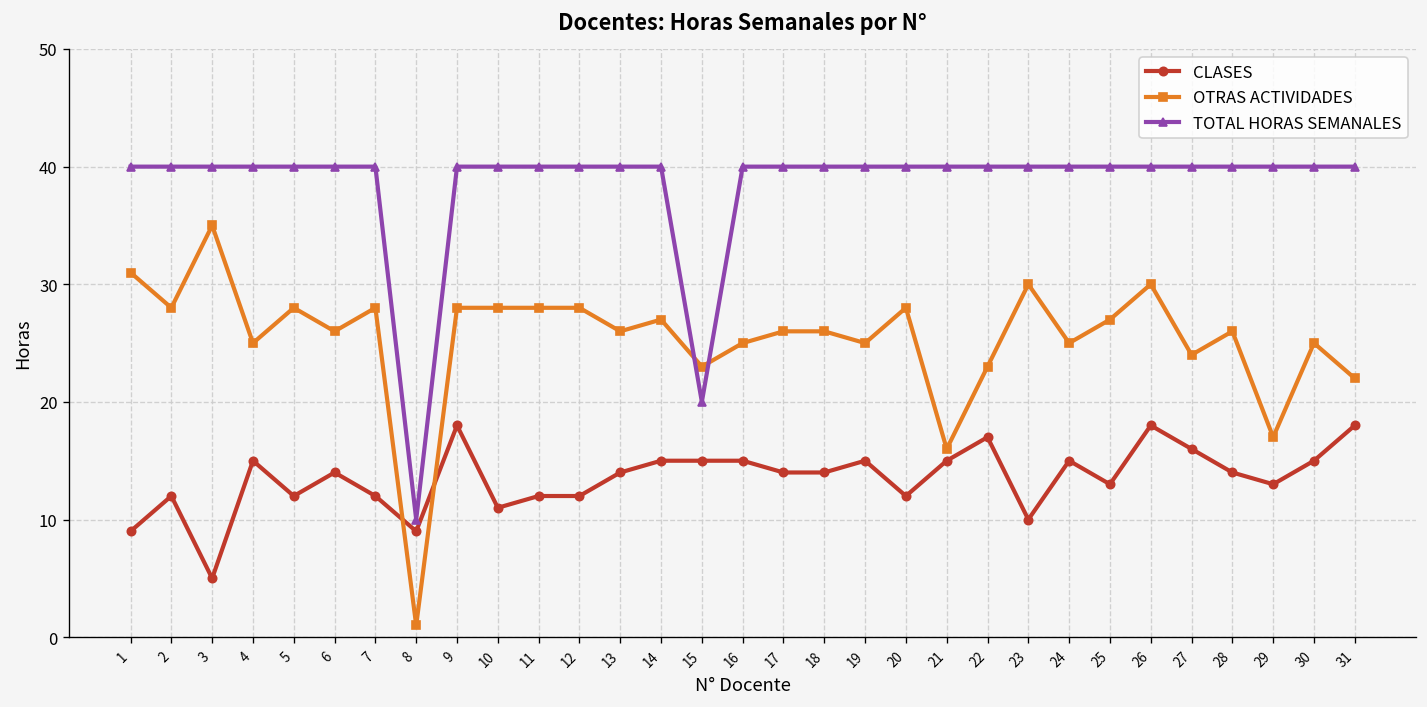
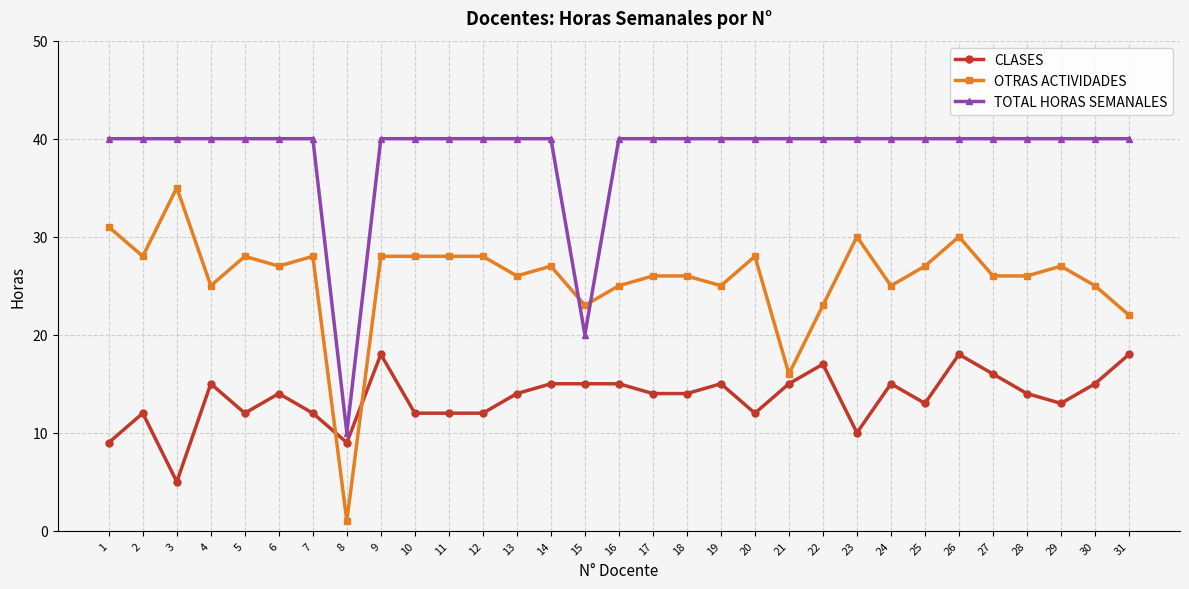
  {
    "CLASES": {
      "1": 9,
      "2": 12,
      "3": 5,
      "4": 15,
      "5": 12,
      "6": 14,
      "7": 12,
      "8": 9,
      "9": 18,
-     "10": 11,
+     "10": 12,
      "11": 12,
      "12": 12,
      "13": 14,
      "14": 15,
      "15": 15,
      "16": 15,
      "17": 14,
      "18": 14,
      "19": 15,
      "20": 12,
      "21": 15,
      "22": 17,
      "23": 10,
      "24": 15,
      "25": 13,
      "26": 18,
      "27": 16,
      "28": 14,
      "29": 13,
      "30": 15,
      "31": 18
    },
    "OTRAS ACTIVIDADES": {
      "1": 31,
      "2": 28,
      "3": 35,
      "4": 25,
      "5": 28,
-     "6": 26,
+     "6": 27,
      "7": 28,
      "8": 1,
      "9": 28,
      "10": 28,
      "11": 28,
      "12": 28,
      "13": 26,
      "14": 27,
      "15": 23,
      "16": 25,
      "17": 26,
      "18": 26,
      "19": 25,
      "20": 28,
      "21": 16,
      "22": 23,
      "23": 30,
      "24": 25,
      "25": 27,
      "26": 30,
-     "27": 24,
+     "27": 26,
      "28": 26,
-     "29": 17,
+     "29": 27,
      "30": 25,
      "31": 22
    },
    "TOTAL HORAS SEMANALES": {
      "1": 40,
      "2": 40,
      "3": 40,
      "4": 40,
      "5": 40,
      "6": 40,
      "7": 40,
      "8": 10,
      "9": 40,
      "10": 40,
      "11": 40,
      "12": 40,
      "13": 40,
      "14": 40,
      "15": 20,
      "16": 40,
      "17": 40,
      "18": 40,
      "19": 40,
      "20": 40,
      "21": 40,
      "22": 40,
      "23": 40,
      "24": 40,
      "25": 40,
      "26": 40,
      "27": 40,
      "28": 40,
      "29": 40,
      "30": 40,
      "31": 40
    }
  }
